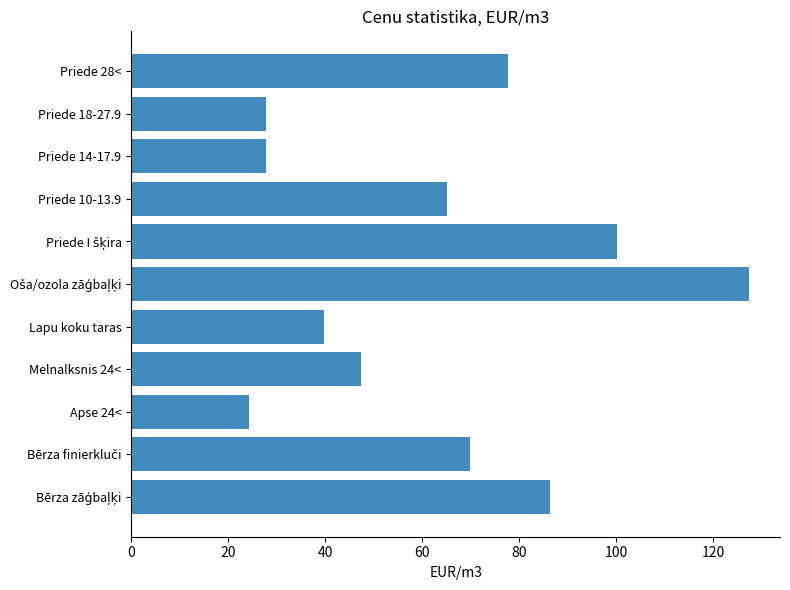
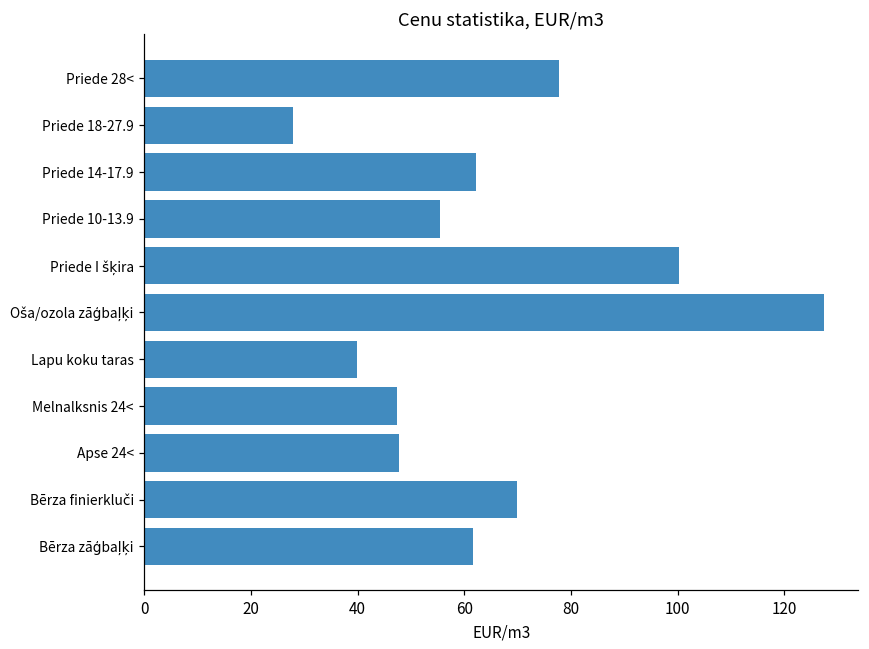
  {
    "Priede 28<": 78,
    "Priede 18-27.9": 28,
-   "Priede 14-17.9": 28,
-   "Priede 10-13.9": 65,
+   "Priede 14-17.9": 62,
+   "Priede 10-13.9": 56,
    "Priede I šķira": 100,
    "Oša/ozola zāģbaļķi": 127,
    "Lapu koku taras": 40,
    "Melnalksnis 24<": 47,
-   "Apse 24<": 24,
+   "Apse 24<": 48,
    "Bērza finierkluči": 70,
-   "Bērza zāģbaļķi": 86
+   "Bērza zāģbaļķi": 62
  }
